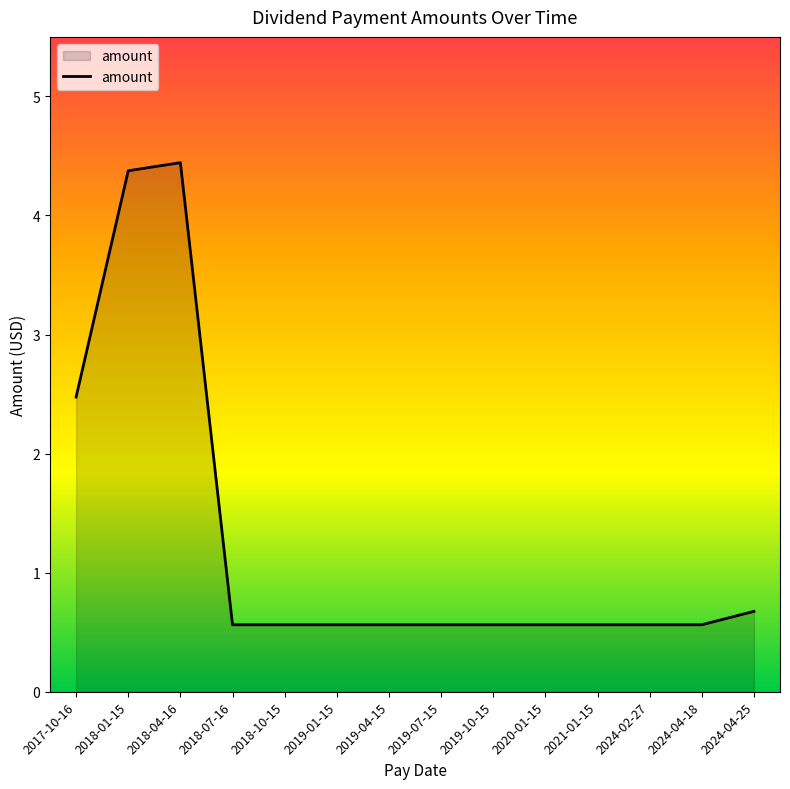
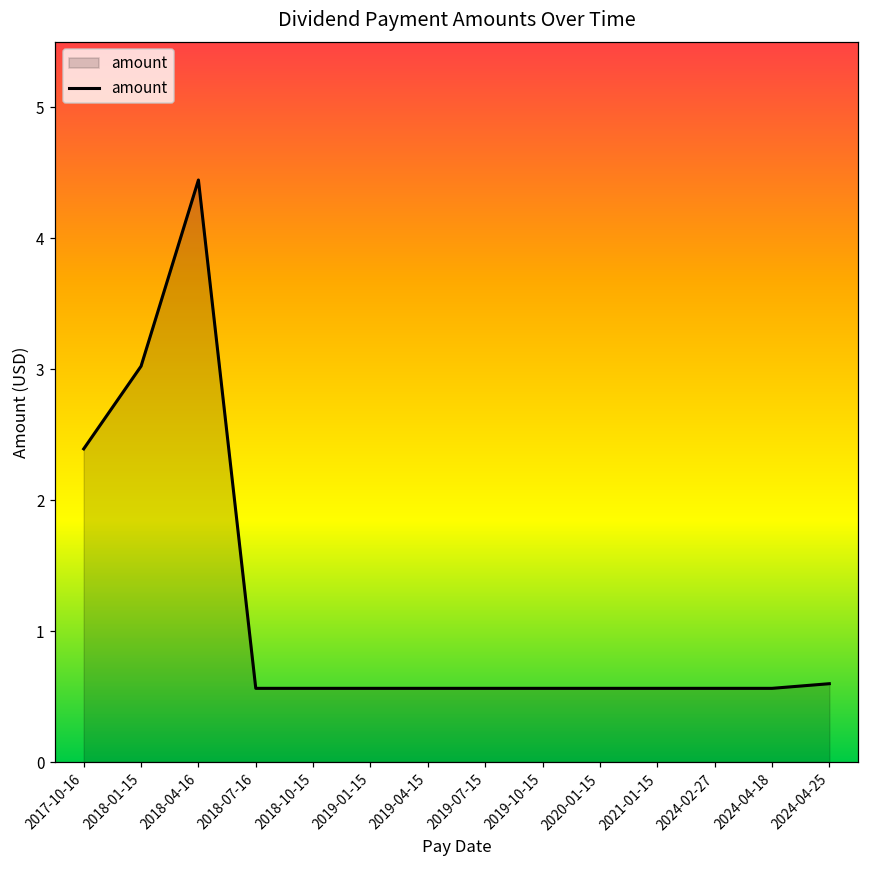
  {
-   "2017-10-16": 2.48,
-   "2018-01-15": 4.38,
+   "2017-10-16": 2.39,
+   "2018-01-15": 3.02,
    "2018-04-16": 4.44,
    "2018-07-16": 0.56,
    "2018-10-15": 0.56,
    "2019-01-15": 0.56,
    "2019-04-15": 0.56,
    "2019-07-15": 0.56,
    "2019-10-15": 0.56,
    "2020-01-15": 0.56,
    "2021-01-15": 0.56,
    "2024-02-27": 0.56,
    "2024-04-18": 0.56,
-   "2024-04-25": 0.68
+   "2024-04-25": 0.60
  }
